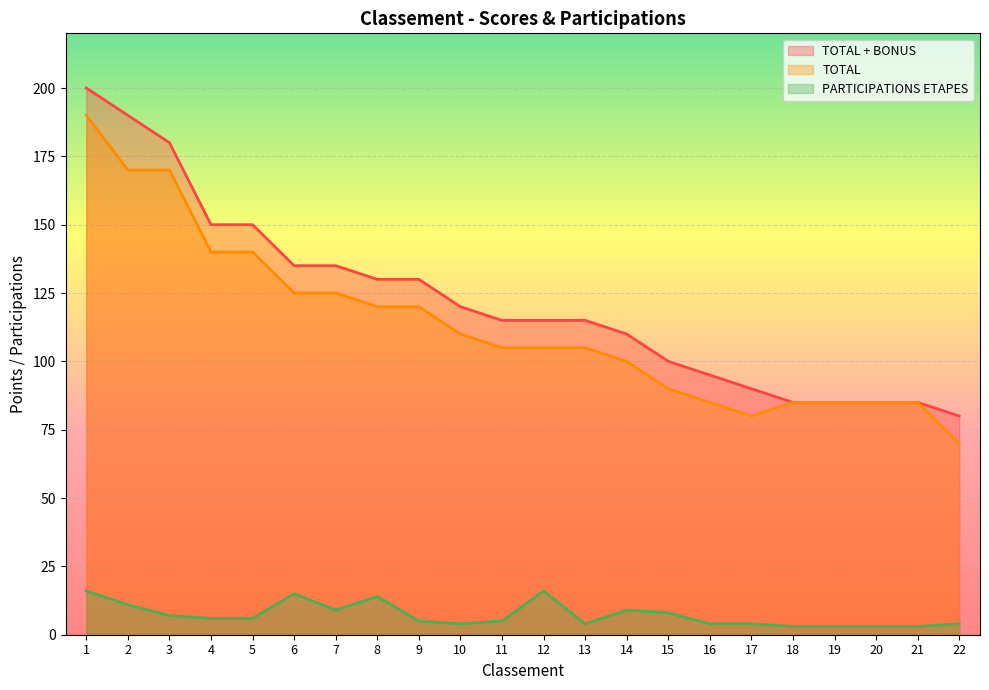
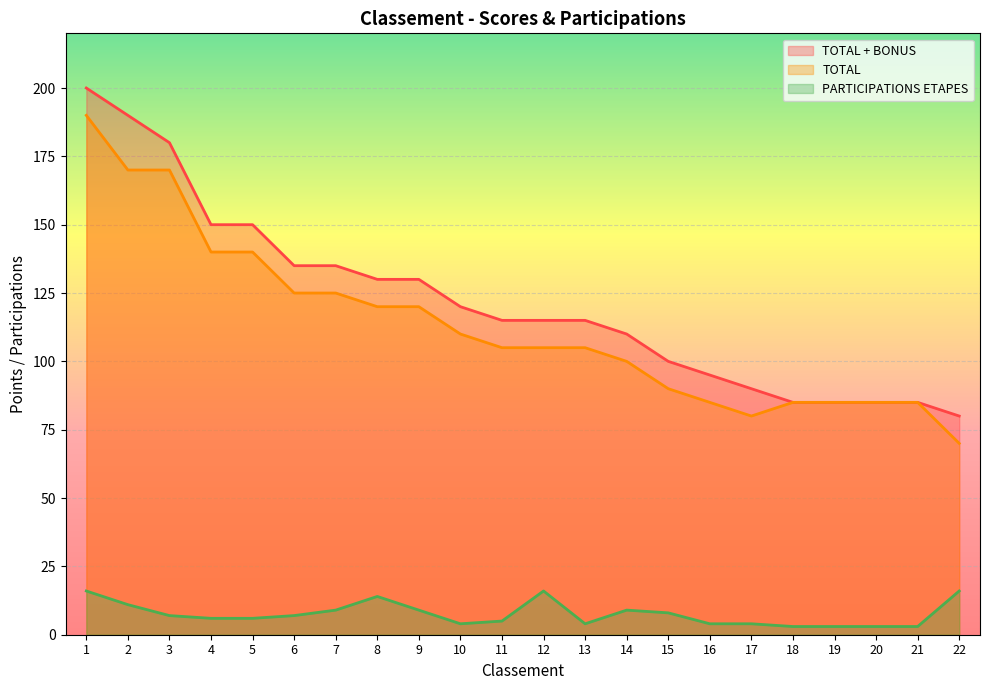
  {
    "PARTICIPATIONS ETAPES": {
      "1": 16,
      "2": 11,
      "3": 7,
      "4": 6,
      "5": 6,
-     "6": 15,
+     "6": 7,
      "7": 9,
      "8": 14,
-     "9": 5,
+     "9": 9,
      "10": 4,
      "11": 5,
      "12": 16,
      "13": 4,
      "14": 9,
      "15": 8,
      "16": 4,
      "17": 4,
      "18": 3,
      "19": 3,
      "20": 3,
      "21": 3,
-     "22": 4
+     "22": 16
    }
  }
